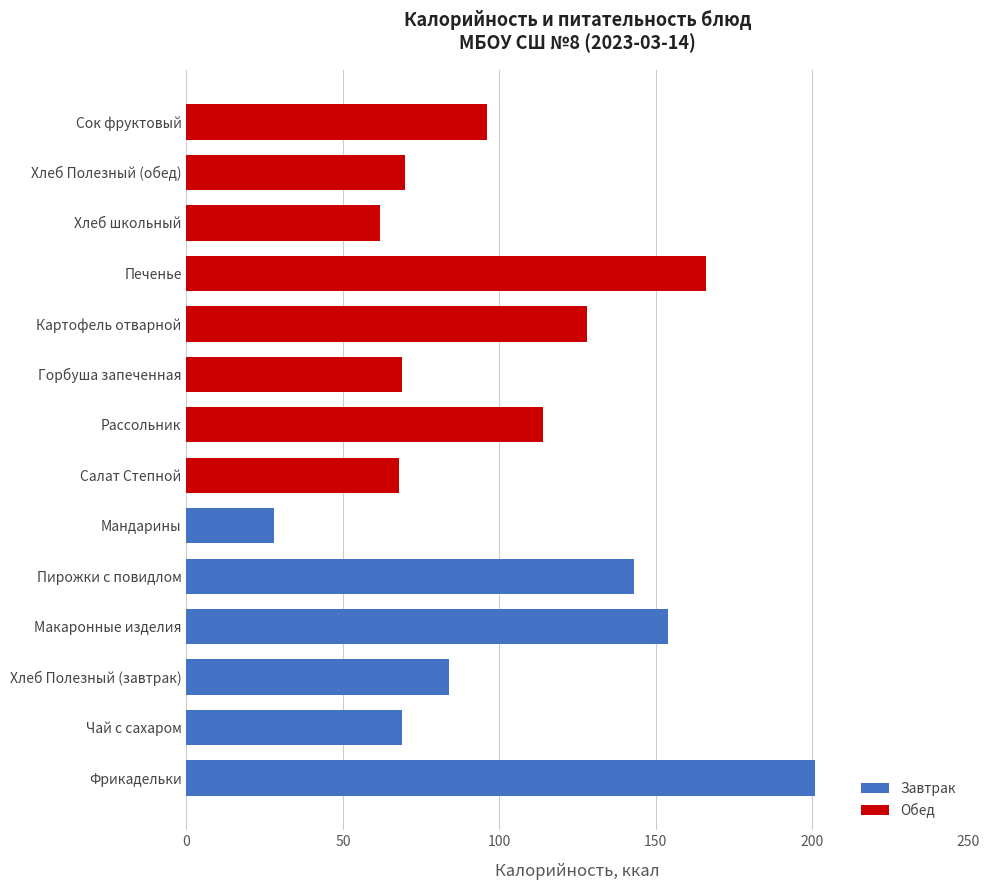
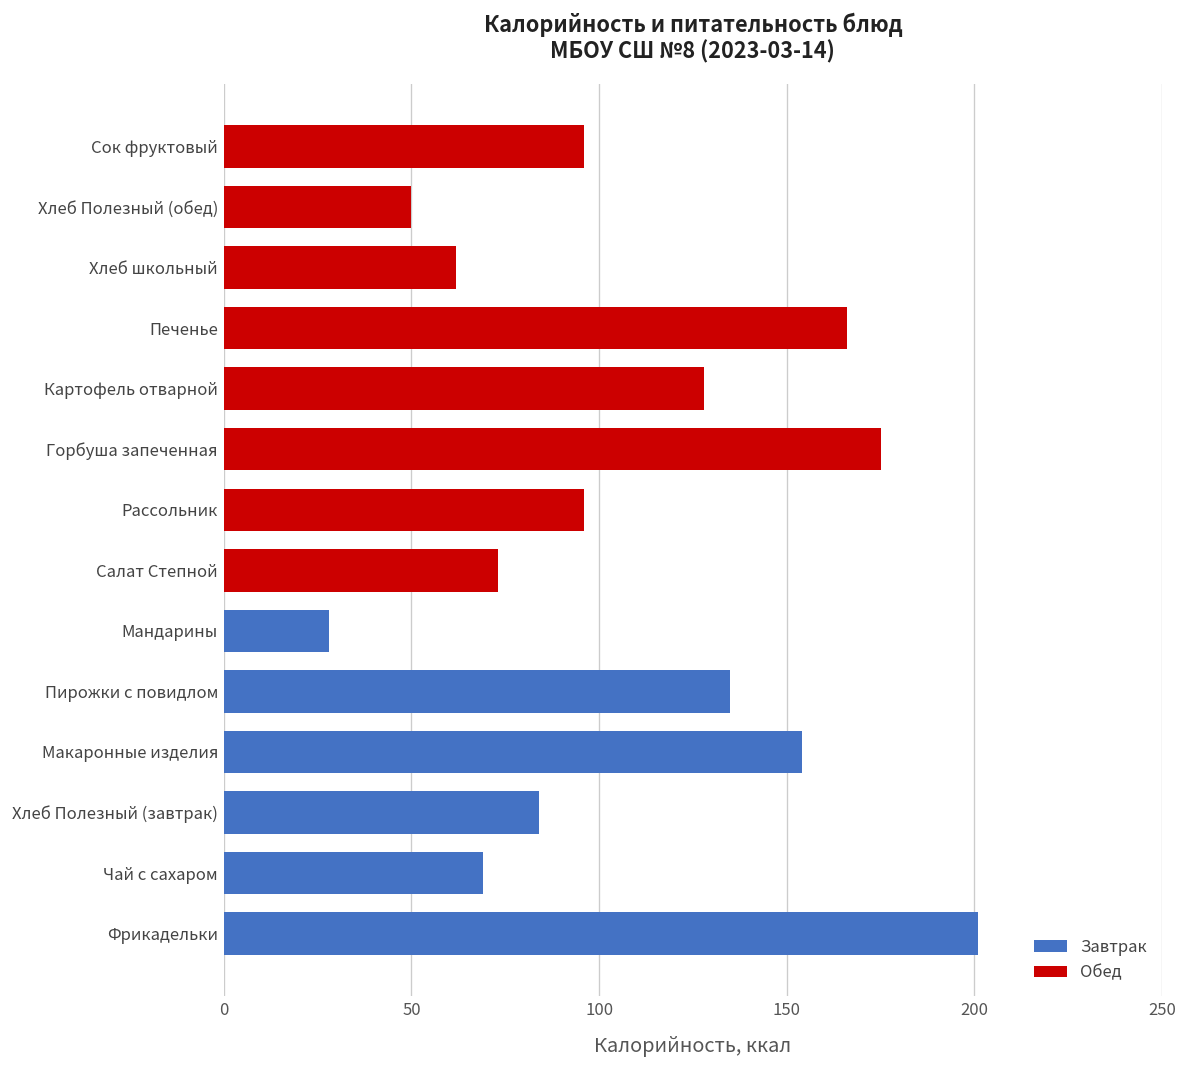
  {
    "Завтрак": {
      "Мандарины": 28,
-     "Пирожки с повидлом": 143,
+     "Пирожки с повидлом": 135,
      "Макаронные изделия": 154,
      "Хлеб Полезный (завтрак)": 84,
      "Чай с сахаром": 69,
      "Фрикадельки": 201
    },
    "Обед": {
      "Сок фруктовый": 96,
-     "Хлеб Полезный (обед)": 70,
+     "Хлеб Полезный (обед)": 50,
      "Хлеб школьный": 62,
      "Печенье": 166,
      "Картофель отварной": 128,
-     "Горбуша запеченная": 69,
-     "Рассольник": 114,
-     "Салат Степной": 68
+     "Горбуша запеченная": 175,
+     "Рассольник": 96,
+     "Салат Степной": 73
    }
  }
